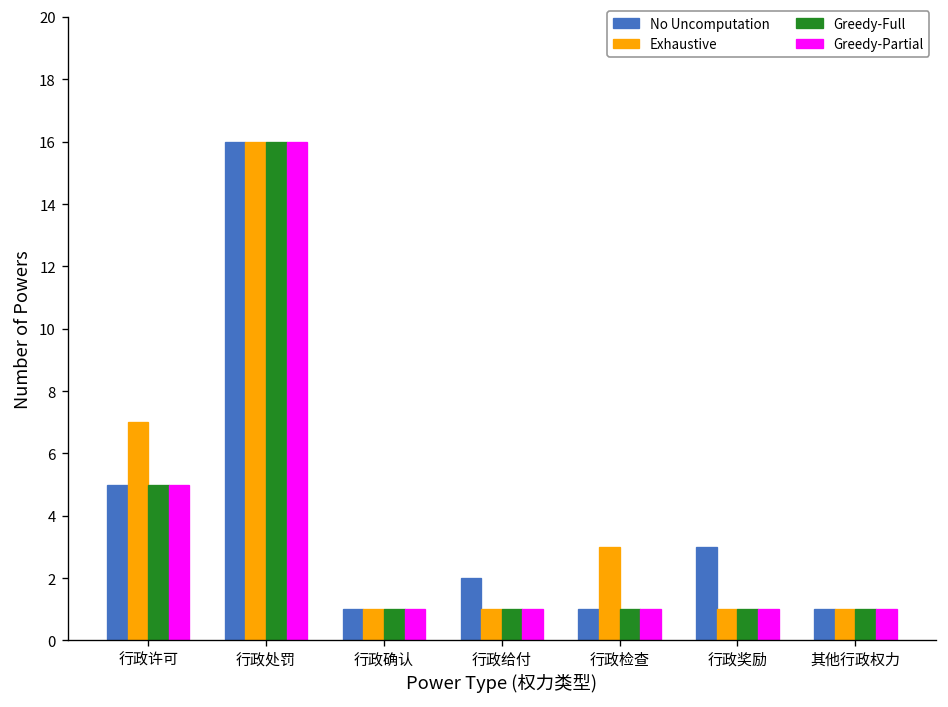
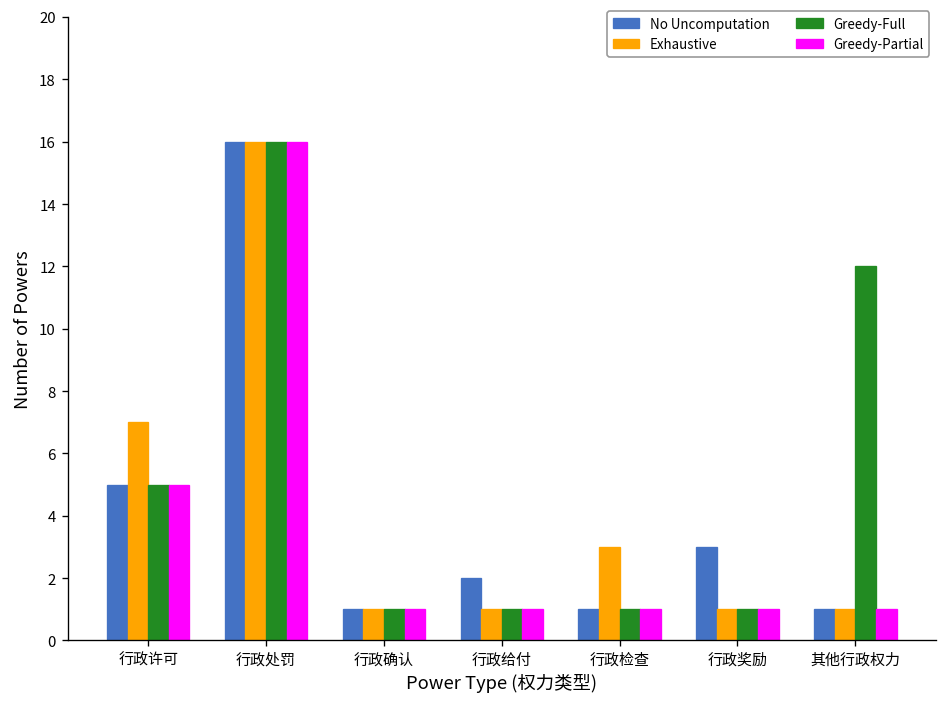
  {
    "No Uncomputation": {
      "行政许可": 5,
      "行政处罚": 16,
      "行政确认": 1,
      "行政给付": 2,
      "行政检查": 1,
      "行政奖励": 3,
      "其他行政权力": 1
    },
    "Exhaustive": {
      "行政许可": 7,
      "行政处罚": 16,
      "行政确认": 1,
      "行政给付": 1,
      "行政检查": 3,
      "行政奖励": 1,
      "其他行政权力": 1
    },
    "Greedy-Full": {
      "行政许可": 5,
      "行政处罚": 16,
      "行政确认": 1,
      "行政给付": 1,
      "行政检查": 1,
      "行政奖励": 1,
-     "其他行政权力": 1
+     "其他行政权力": 12
    },
    "Greedy-Partial": {
      "行政许可": 5,
      "行政处罚": 16,
      "行政确认": 1,
      "行政给付": 1,
      "行政检查": 1,
      "行政奖励": 1,
      "其他行政权力": 1
    }
  }
